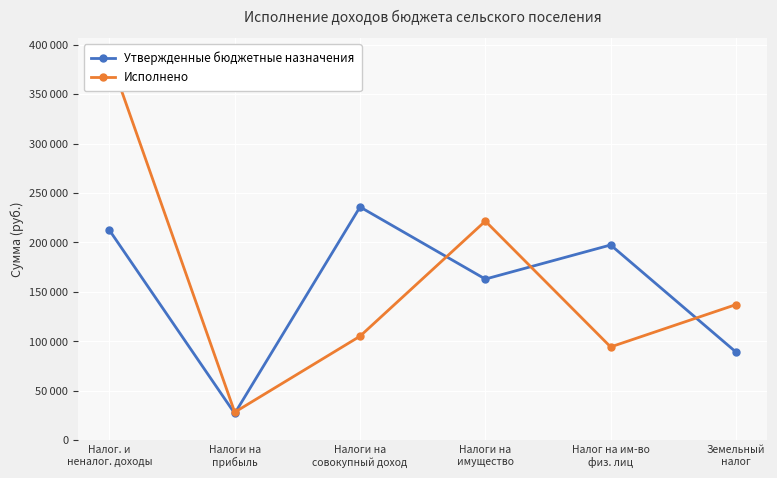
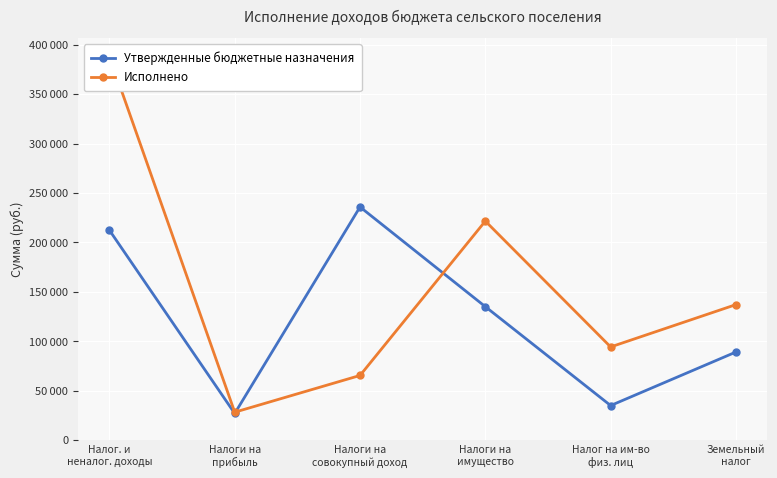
  {
    "Утвержденные бюджетные назначения": {
      "Налог. и неналог. доходы": 210000,
      "Налоги на совокупный доход": 240000,
-     "Налоги на имущество": 160000,
-     "Налог на им-во физ. лиц": 200000,
+     "Налоги на имущество": 140000,
+     "Налог на им-во физ. лиц": 40000,
      "Земельный налог": 90000
    },
    "Исполнено": {
-     "Налоги на совокупный доход": 110000,
+     "Налоги на совокупный доход": 70000,
      "Налоги на имущество": 220000,
      "Налог на им-во физ. лиц": 90000,
      "Земельный налог": 140000
    }
  }
